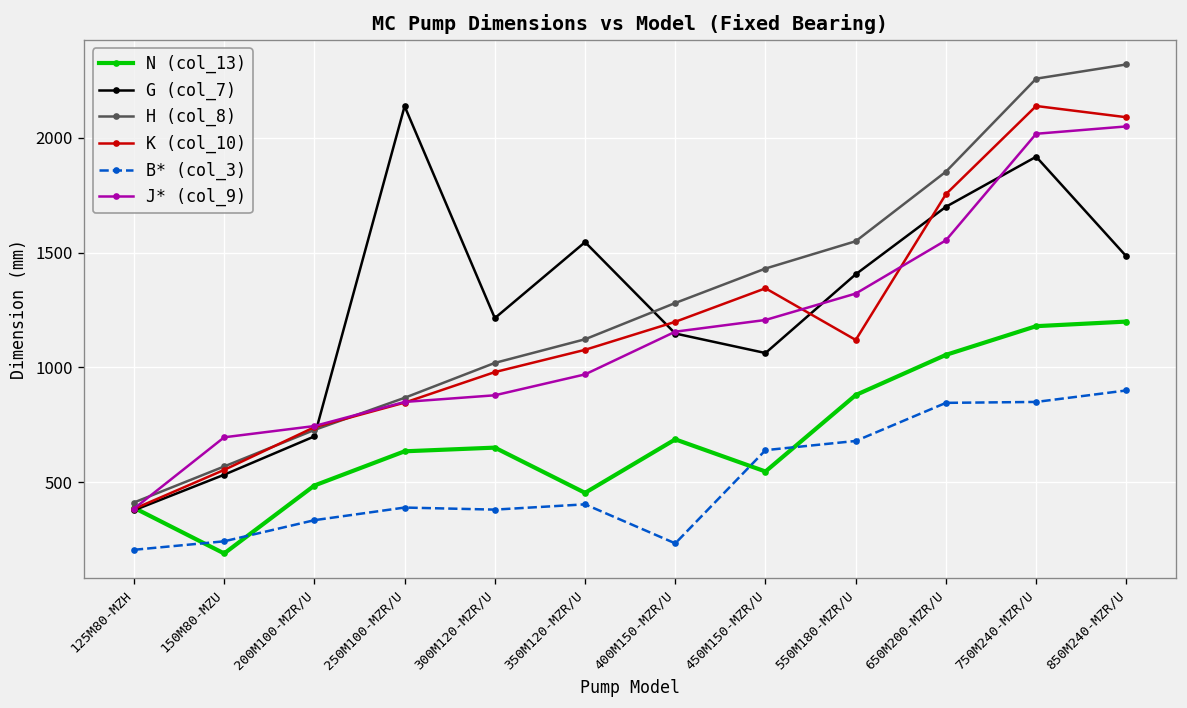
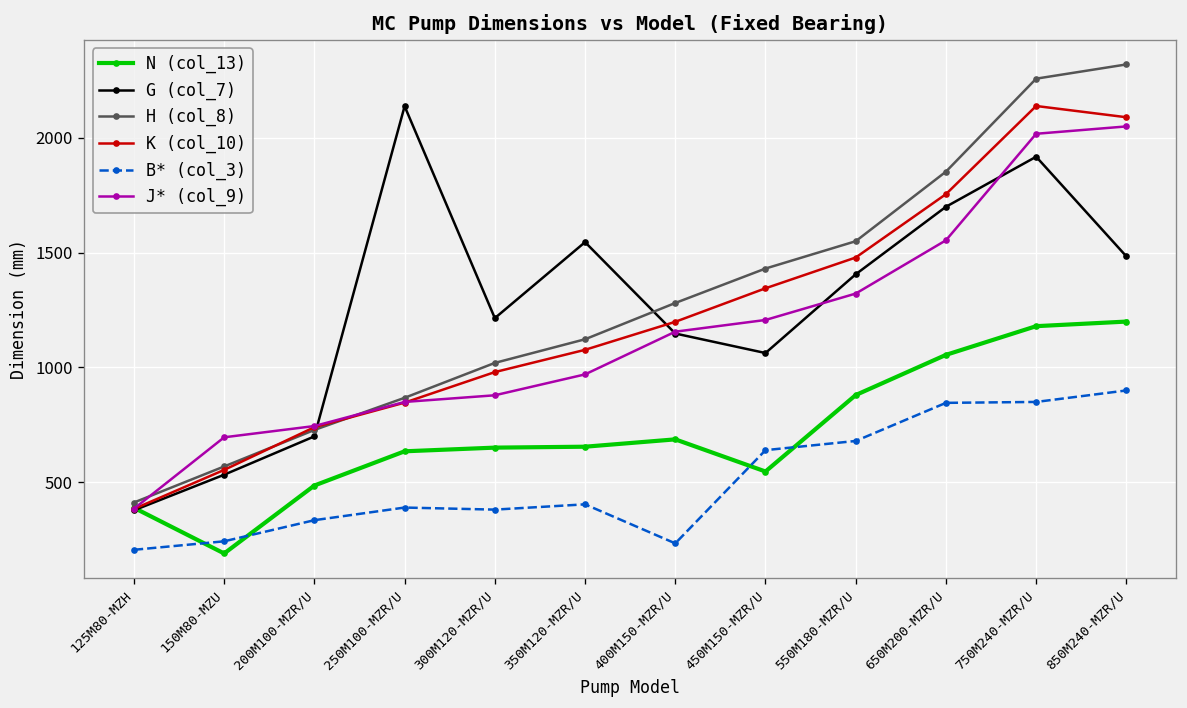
  {
    "N (col_13)": {
      "150M80-MZU": 190,
      "200M100-MZR/U": 490,
      "250M100-MZR/U": 640,
      "300M120-MZR/U": 650,
-     "350M120-MZR/U": 450,
+     "350M120-MZR/U": 660,
      "400M150-MZR/U": 690,
      "450M150-MZR/U": 550,
      "550M180-MZR/U": 880,
      "650M200-MZR/U": 1060,
      "750M240-MZR/U": 1180,
      "850M240-MZR/U": 1200
    },
    "G (col_7)": {
      "150M80-MZU": 530,
      "200M100-MZR/U": 700,
      "250M100-MZR/U": 2140,
      "300M120-MZR/U": 1220,
      "350M120-MZR/U": 1550,
      "450M150-MZR/U": 1060,
      "550M180-MZR/U": 1410,
      "650M200-MZR/U": 1700,
      "750M240-MZR/U": 1920,
      "850M240-MZR/U": 1480
    },
    "H (col_8)": {
      "125M80-MZH": 410,
      "150M80-MZU": 570,
      "250M100-MZR/U": 870,
      "300M120-MZR/U": 1020,
      "350M120-MZR/U": 1120,
      "400M150-MZR/U": 1280,
      "450M150-MZR/U": 1430,
      "550M180-MZR/U": 1550,
      "650M200-MZR/U": 1850,
      "750M240-MZR/U": 2260,
      "850M240-MZR/U": 2320
    },
    "K (col_10)": {
      "150M80-MZU": 550,
      "300M120-MZR/U": 980,
      "350M120-MZR/U": 1080,
      "400M150-MZR/U": 1200,
      "450M150-MZR/U": 1350,
-     "550M180-MZR/U": 1120,
+     "550M180-MZR/U": 1480,
      "650M200-MZR/U": 1760,
      "750M240-MZR/U": 2140,
      "850M240-MZR/U": 2090
    },
    "B* (col_3)": {
      "125M80-MZH": 210,
      "150M80-MZU": 240,
      "200M100-MZR/U": 340,
      "250M100-MZR/U": 390,
      "300M120-MZR/U": 380,
      "350M120-MZR/U": 400,
      "400M150-MZR/U": 230,
      "450M150-MZR/U": 640,
      "550M180-MZR/U": 680,
      "650M200-MZR/U": 850,
      "750M240-MZR/U": 850,
      "850M240-MZR/U": 900
    },
    "J* (col_9)": {
      "150M80-MZU": 700,
      "300M120-MZR/U": 880,
      "350M120-MZR/U": 970,
      "450M150-MZR/U": 1210,
      "550M180-MZR/U": 1320,
      "650M200-MZR/U": 1550,
      "750M240-MZR/U": 2020,
      "850M240-MZR/U": 2050
    }
  }
